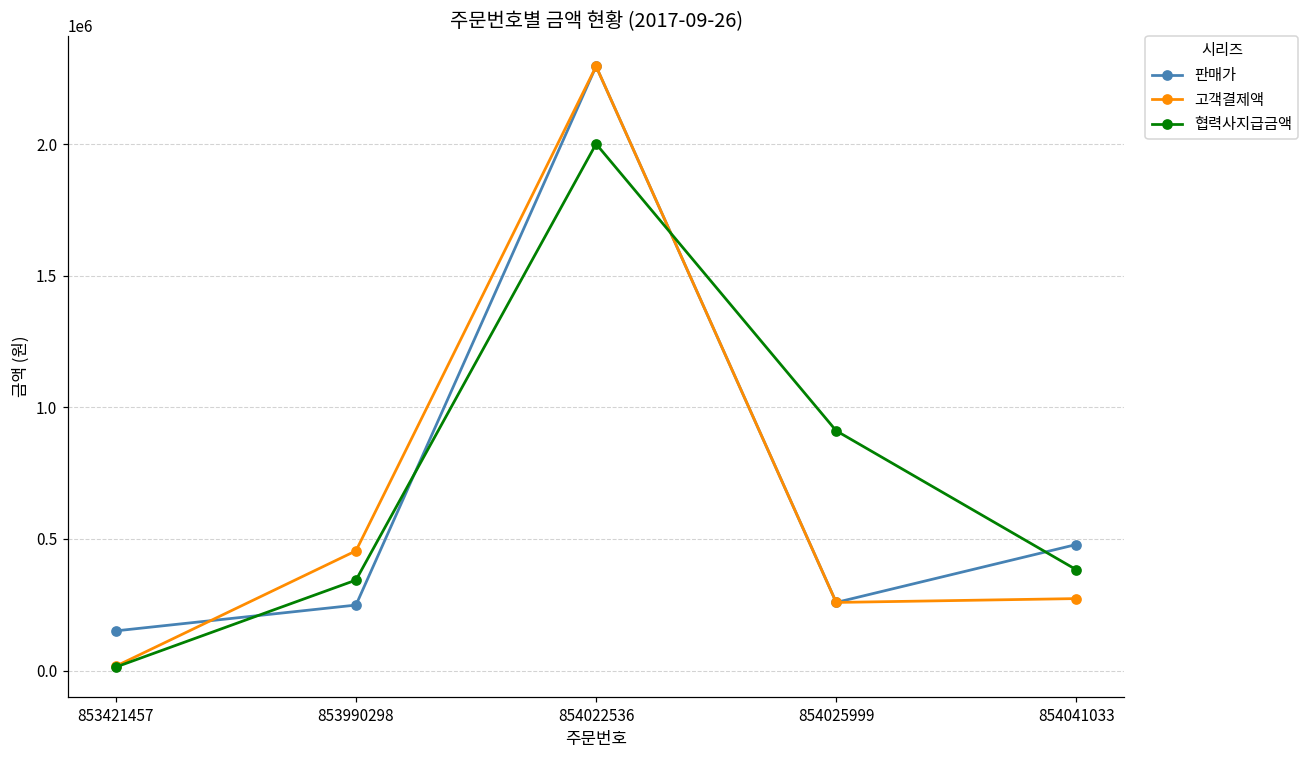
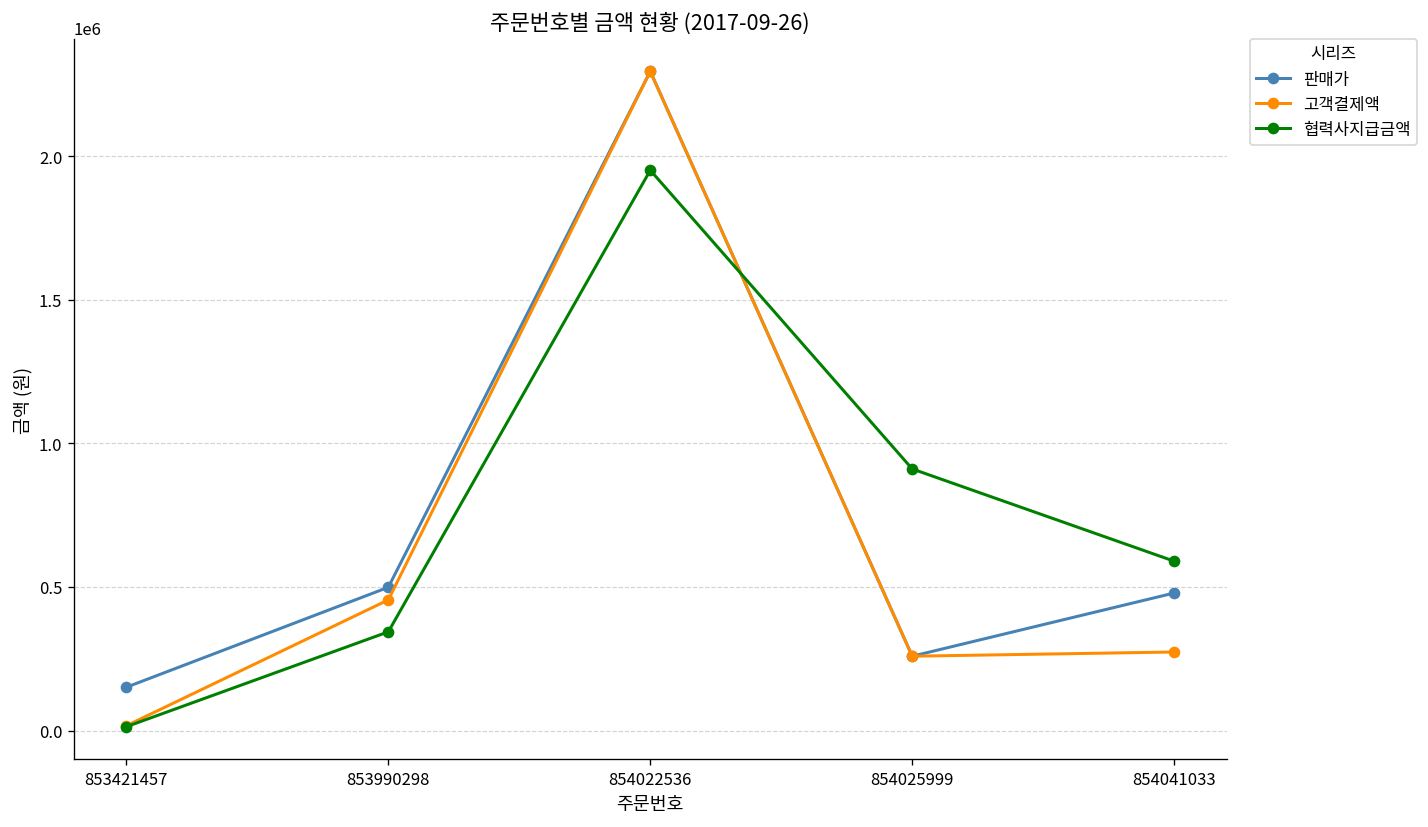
  {
    "판매가": {
      "853421457": 150000,
-     "853990298": 250000,
+     "853990298": 500000,
      "854041033": 480000
    },
    "고객결제액": {
      "853990298": 460000,
      "854041033": 270000
    },
    "협력사지급금액": {
      "853990298": 340000,
-     "854022536": 2000000,
+     "854022536": 1950000,
      "854025999": 910000,
-     "854041033": 380000
+     "854041033": 590000
    }
  }
